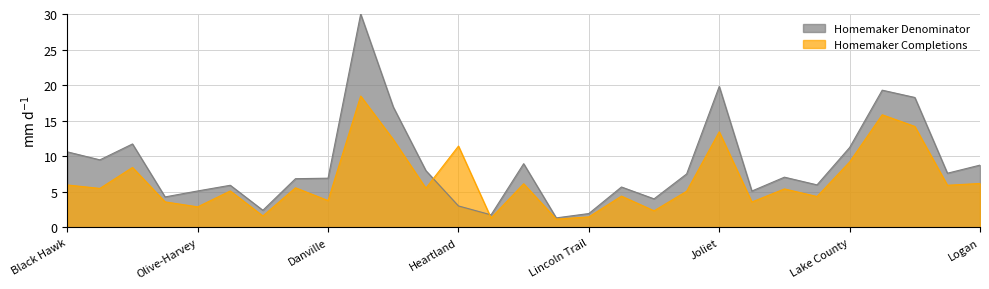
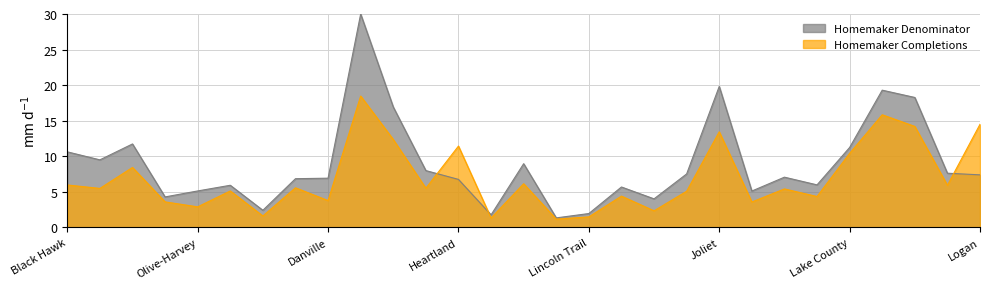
  {
    "Homemaker Denominator": {
      "Black Hawk": 11,
      "Olive-Harvey": 5,
      "Danville": 7,
-     "Heartland": 3,
+     "Heartland": 7,
      "Lincoln Trail": 2,
      "Joliet": 20,
      "Lake County": 11,
-     "Logan": 9
+     "Logan": 7
    },
    "Homemaker Completions": {
      "Black Hawk": 6,
      "Olive-Harvey": 3,
      "Danville": 4,
      "Heartland": 11,
      "Lincoln Trail": 1,
      "Joliet": 13,
-     "Lake County": 9,
-     "Logan": 6
+     "Lake County": 10,
+     "Logan": 14
    }
  }
